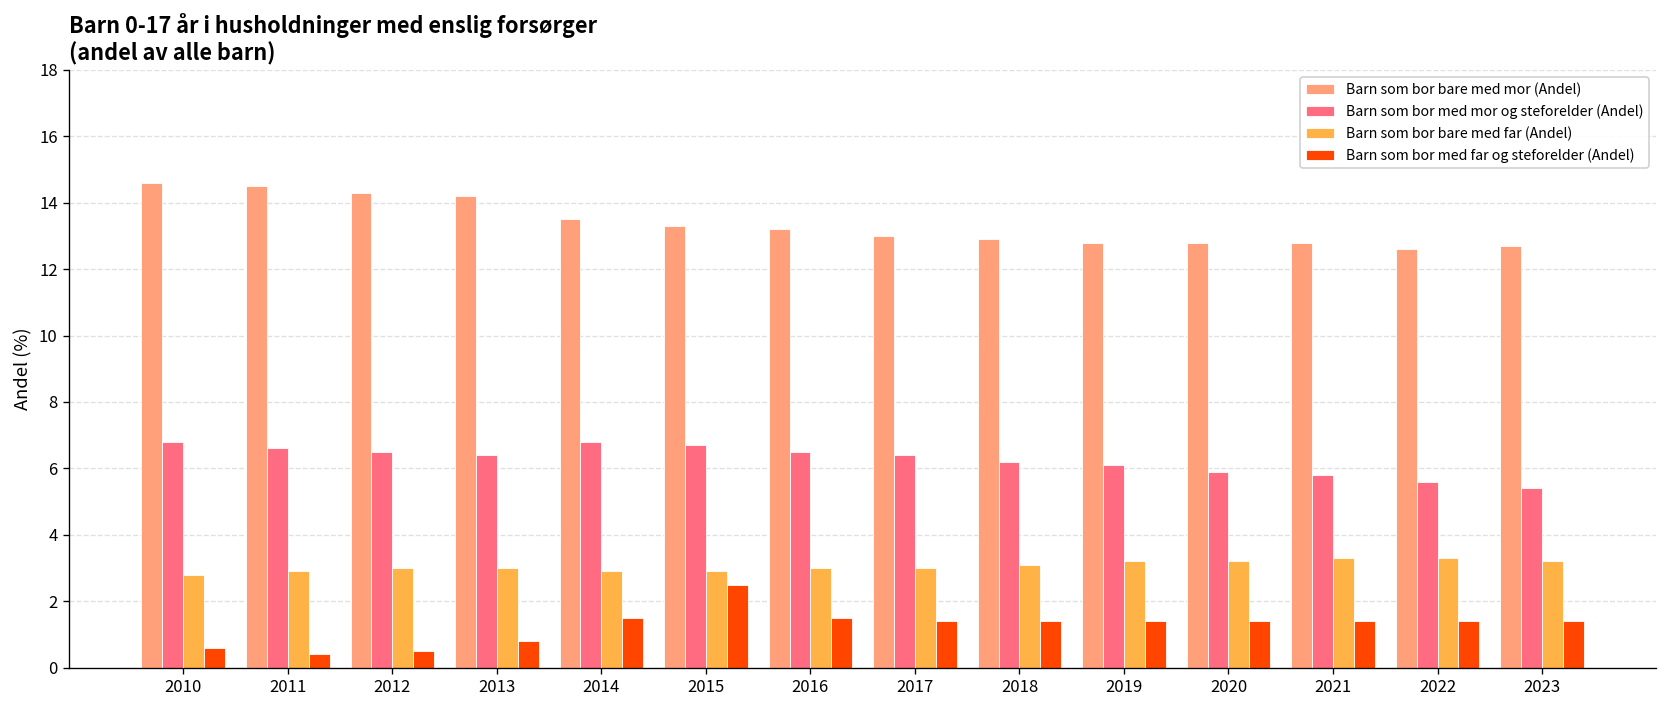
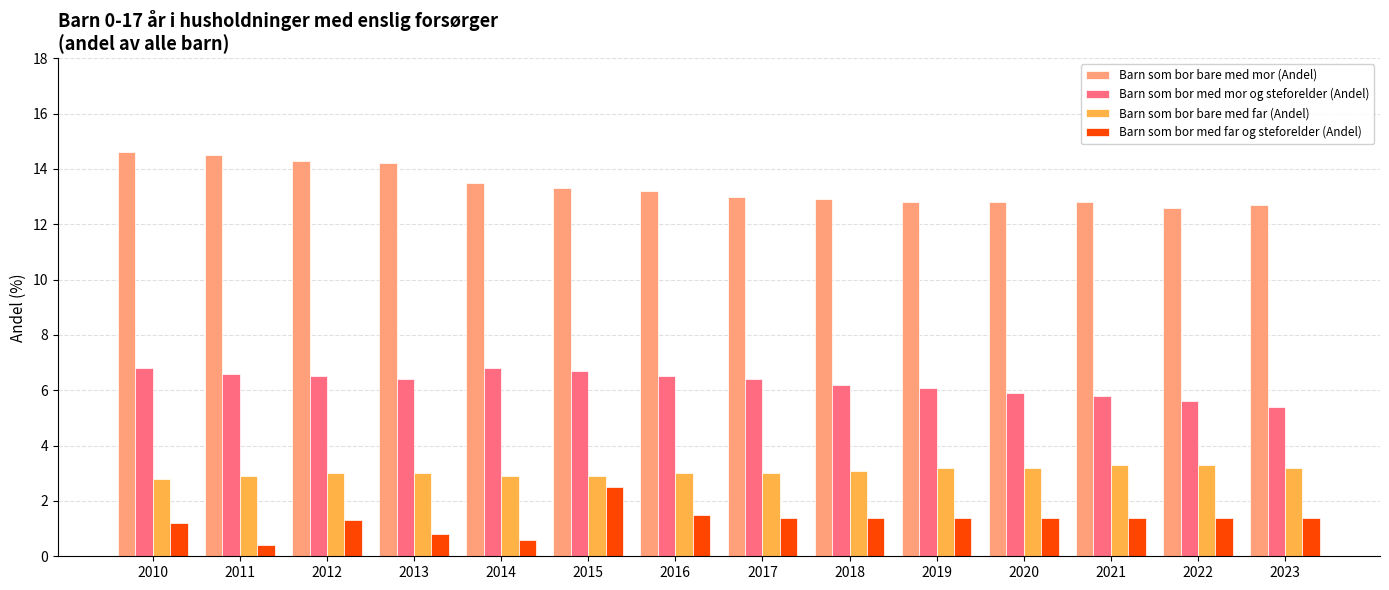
  {
    "Barn som bor med far og steforelder (Andel)": {
-     "2010": 0.6,
+     "2010": 1.2,
      "2011": 0.4,
-     "2012": 0.5,
+     "2012": 1.3,
      "2013": 0.8,
-     "2014": 1.5,
+     "2014": 0.6,
      "2015": 2.5,
      "2016": 1.5,
      "2017": 1.4,
      "2018": 1.4,
      "2019": 1.4,
      "2020": 1.4,
      "2021": 1.4,
      "2022": 1.4,
      "2023": 1.4
    }
  }
